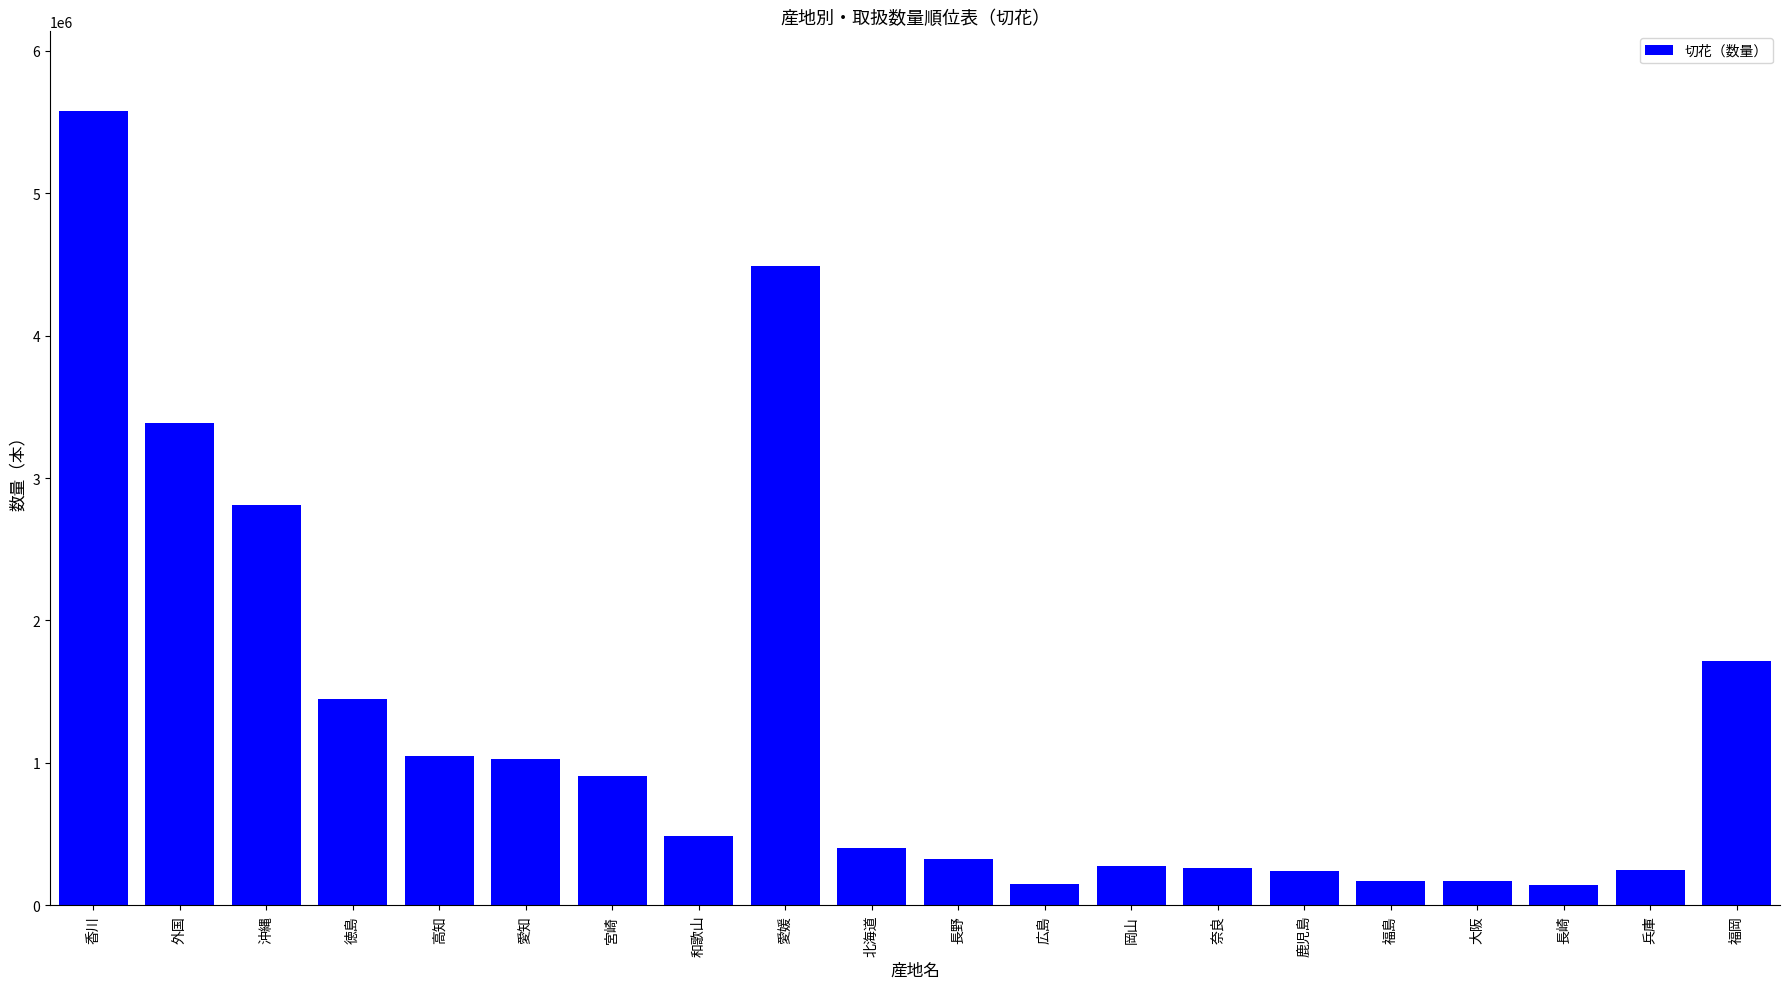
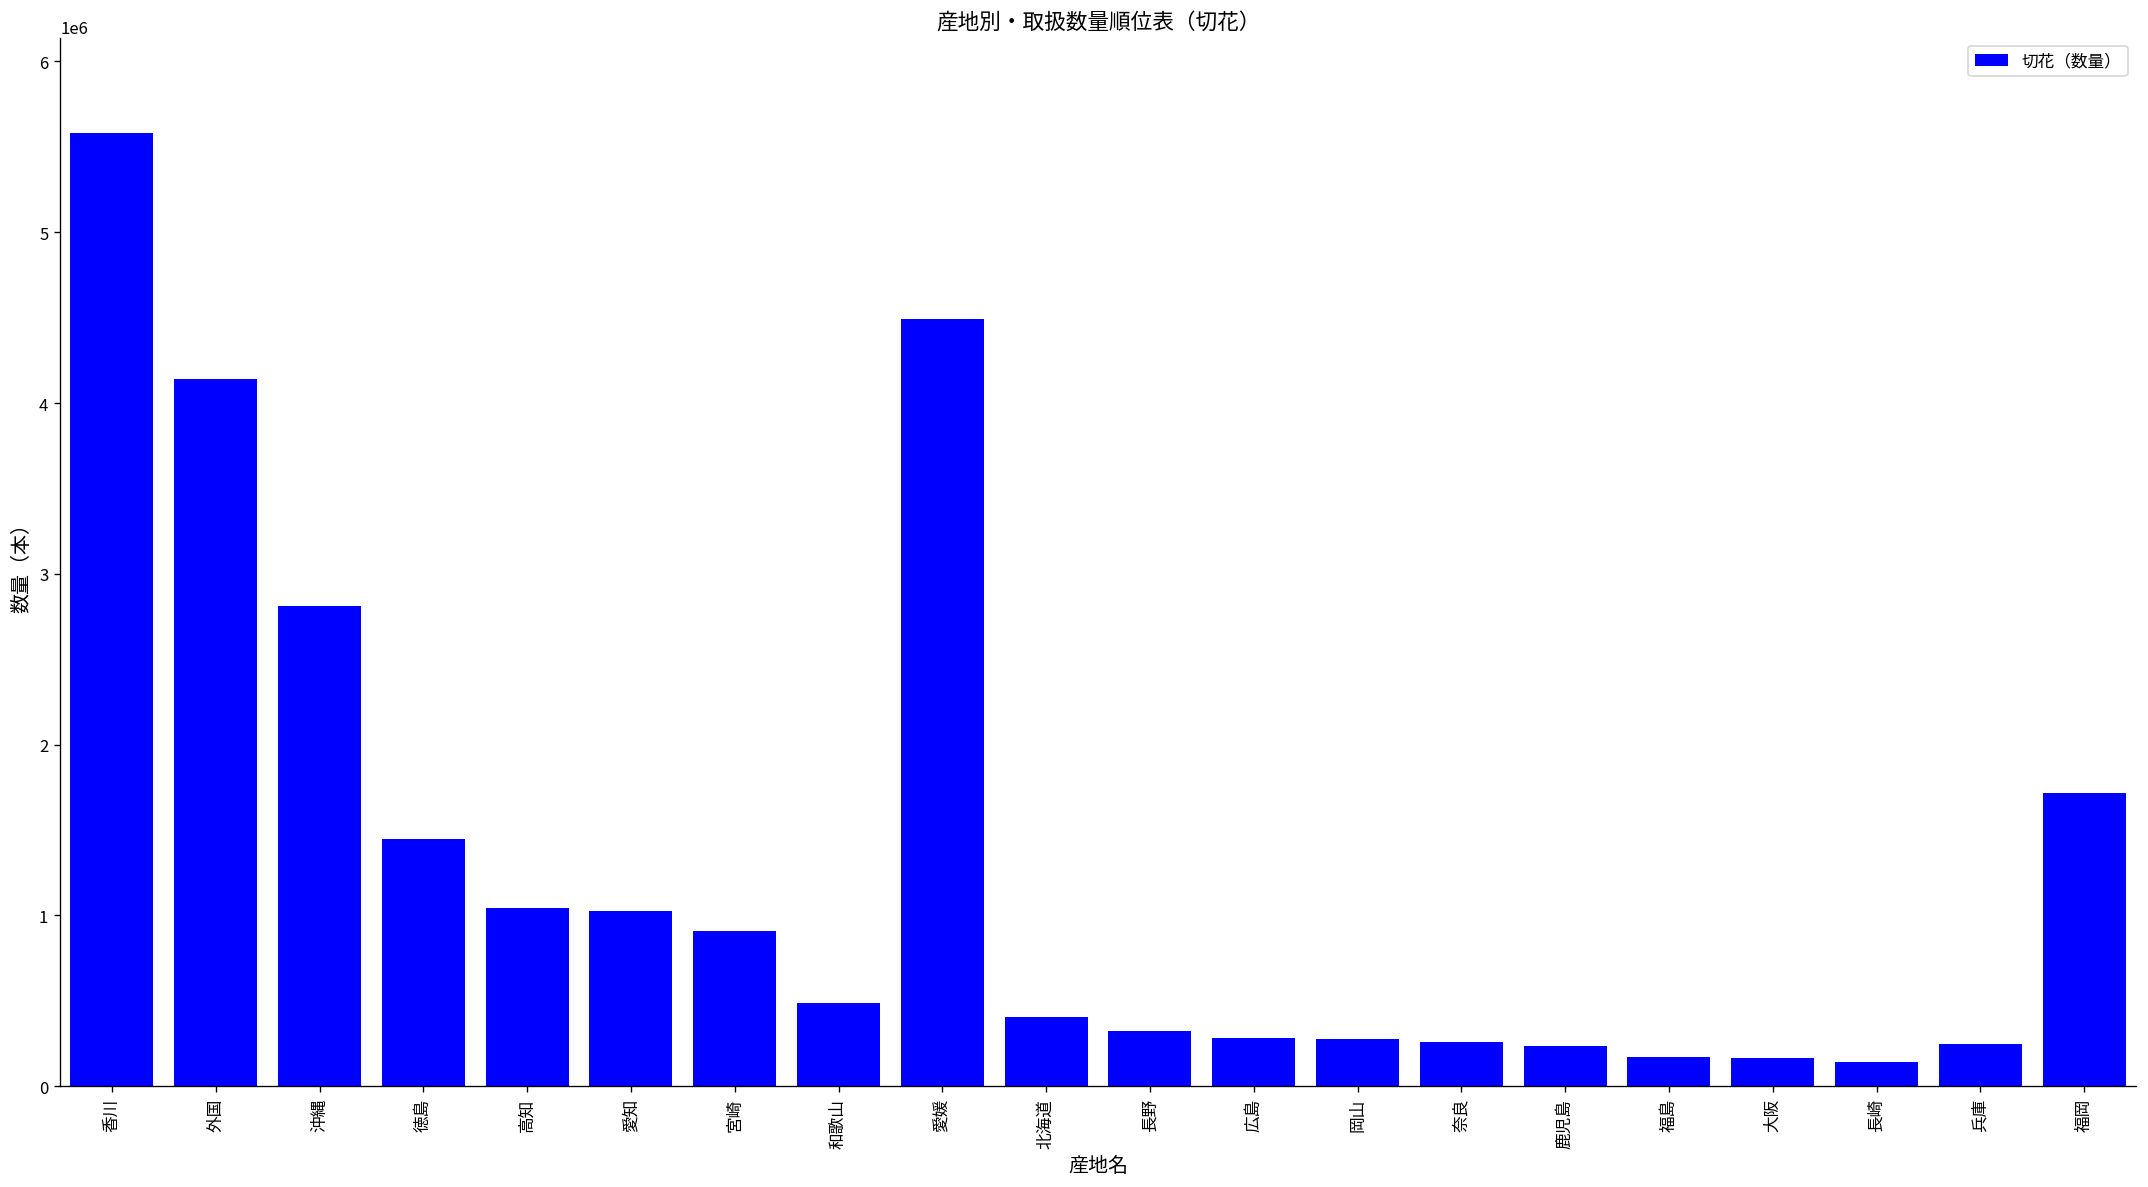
  {
    "香川": 5580000,
-   "外国": 3390000,
+   "外国": 4140000,
    "沖縄": 2810000,
    "徳島": 1450000,
    "高知": 1050000,
    "愛知": 1030000,
    "宮崎": 910000,
    "和歌山": 490000,
    "愛媛": 4490000,
    "北海道": 400000,
    "長野": 320000,
-   "広島": 150000,
+   "広島": 280000,
    "岡山": 280000,
    "奈良": 260000,
    "鹿児島": 240000,
    "福島": 170000,
    "大阪": 170000,
    "長崎": 140000,
    "兵庫": 250000,
    "福岡": 1720000
  }
